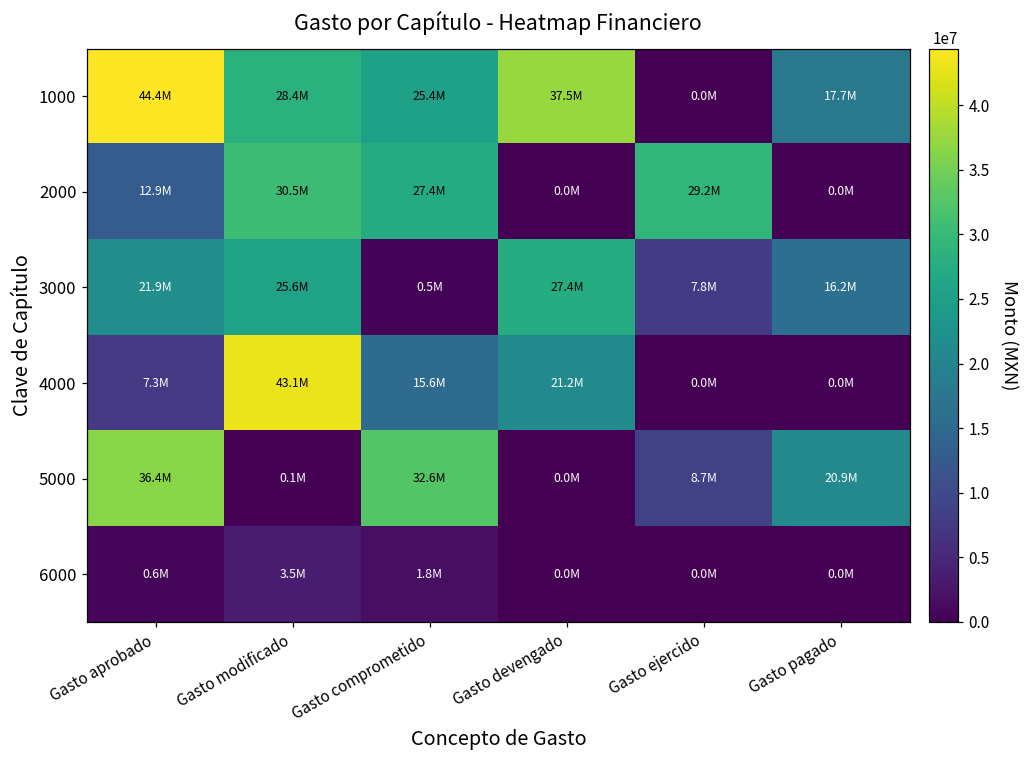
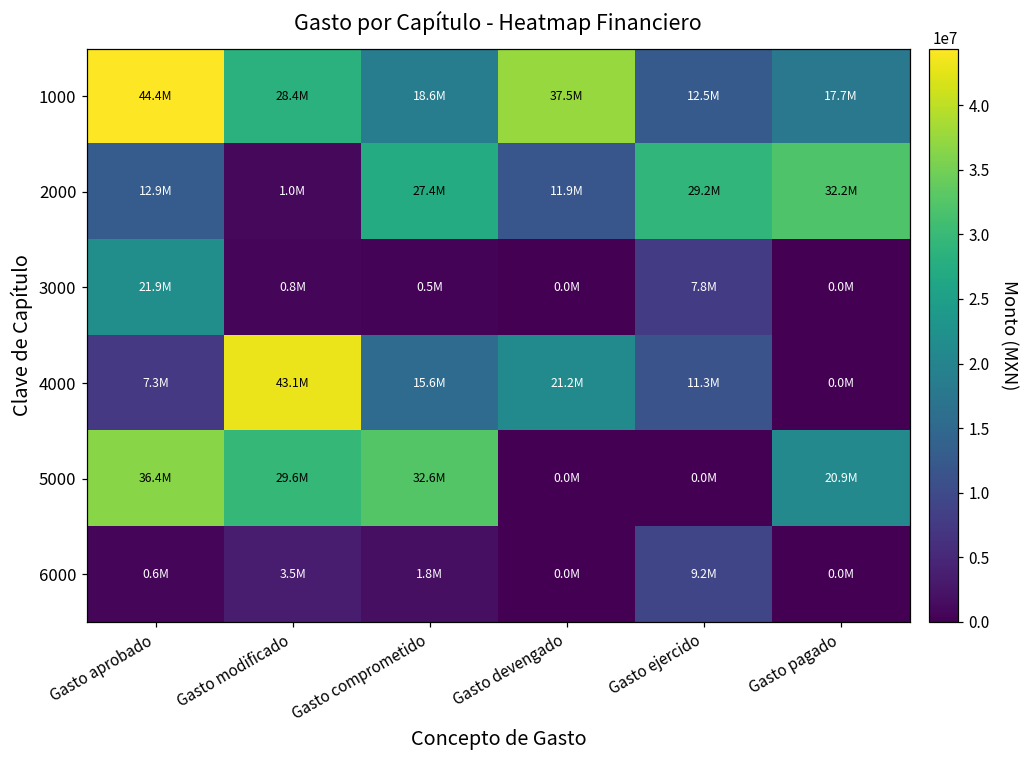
  {
    "1000": {
      "Gasto aprobado": "44.4M",
      "Gasto modificado": "28.4M",
-     "Gasto comprometido": "25.4M",
+     "Gasto comprometido": "18.6M",
      "Gasto devengado": "37.5M",
-     "Gasto ejercido": "0.0M",
+     "Gasto ejercido": "12.5M",
      "Gasto pagado": "17.7M"
    },
    "2000": {
      "Gasto aprobado": "12.9M",
-     "Gasto modificado": "30.5M",
+     "Gasto modificado": "1.0M",
      "Gasto comprometido": "27.4M",
-     "Gasto devengado": "0.0M",
+     "Gasto devengado": "11.9M",
      "Gasto ejercido": "29.2M",
-     "Gasto pagado": "0.0M"
+     "Gasto pagado": "32.2M"
    },
    "3000": {
      "Gasto aprobado": "21.9M",
-     "Gasto modificado": "25.6M",
+     "Gasto modificado": "0.8M",
      "Gasto comprometido": "0.5M",
-     "Gasto devengado": "27.4M",
+     "Gasto devengado": "0.0M",
      "Gasto ejercido": "7.8M",
-     "Gasto pagado": "16.2M"
+     "Gasto pagado": "0.0M"
    },
    "4000": {
      "Gasto aprobado": "7.3M",
      "Gasto modificado": "43.1M",
      "Gasto comprometido": "15.6M",
      "Gasto devengado": "21.2M",
-     "Gasto ejercido": "0.0M",
+     "Gasto ejercido": "11.3M",
      "Gasto pagado": "0.0M"
    },
    "5000": {
      "Gasto aprobado": "36.4M",
-     "Gasto modificado": "0.1M",
+     "Gasto modificado": "29.6M",
      "Gasto comprometido": "32.6M",
      "Gasto devengado": "0.0M",
-     "Gasto ejercido": "8.7M",
+     "Gasto ejercido": "0.0M",
      "Gasto pagado": "20.9M"
    },
    "6000": {
      "Gasto aprobado": "0.6M",
      "Gasto modificado": "3.5M",
      "Gasto comprometido": "1.8M",
      "Gasto devengado": "0.0M",
-     "Gasto ejercido": "0.0M",
+     "Gasto ejercido": "9.2M",
      "Gasto pagado": "0.0M"
    }
  }
